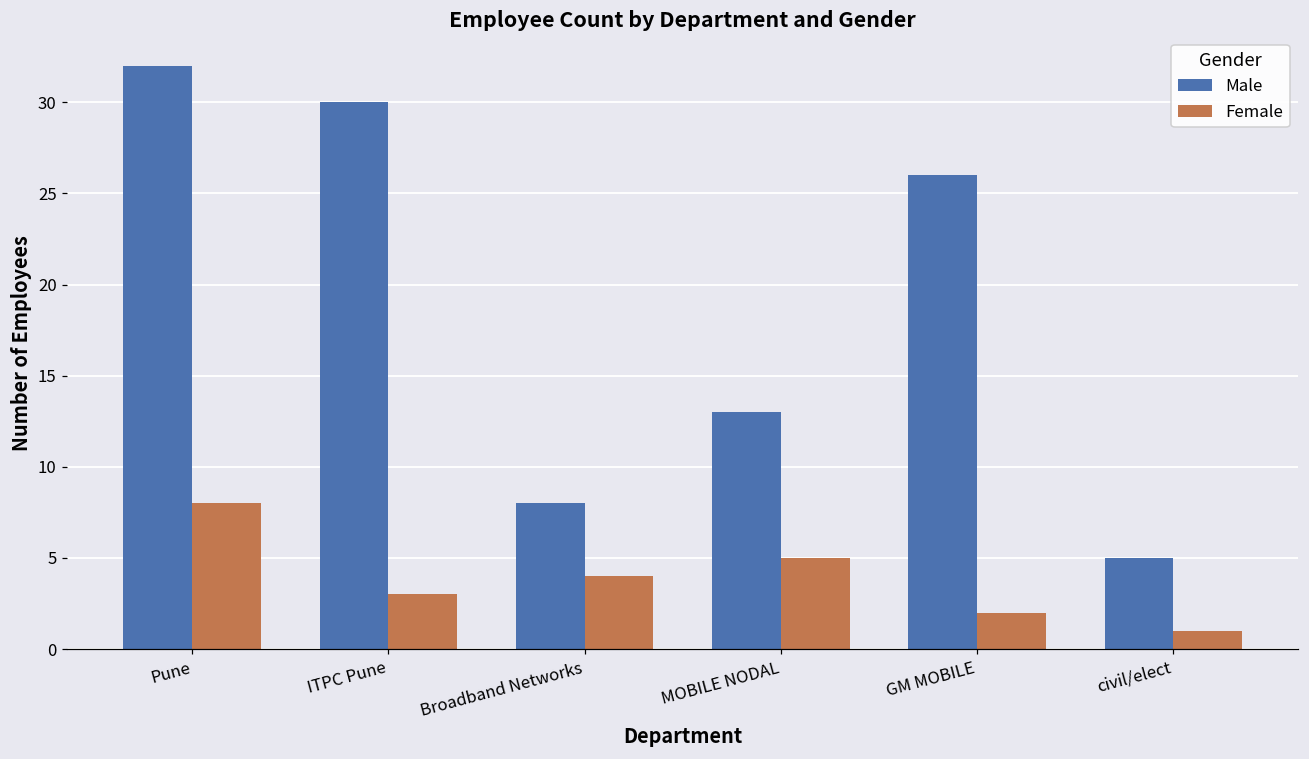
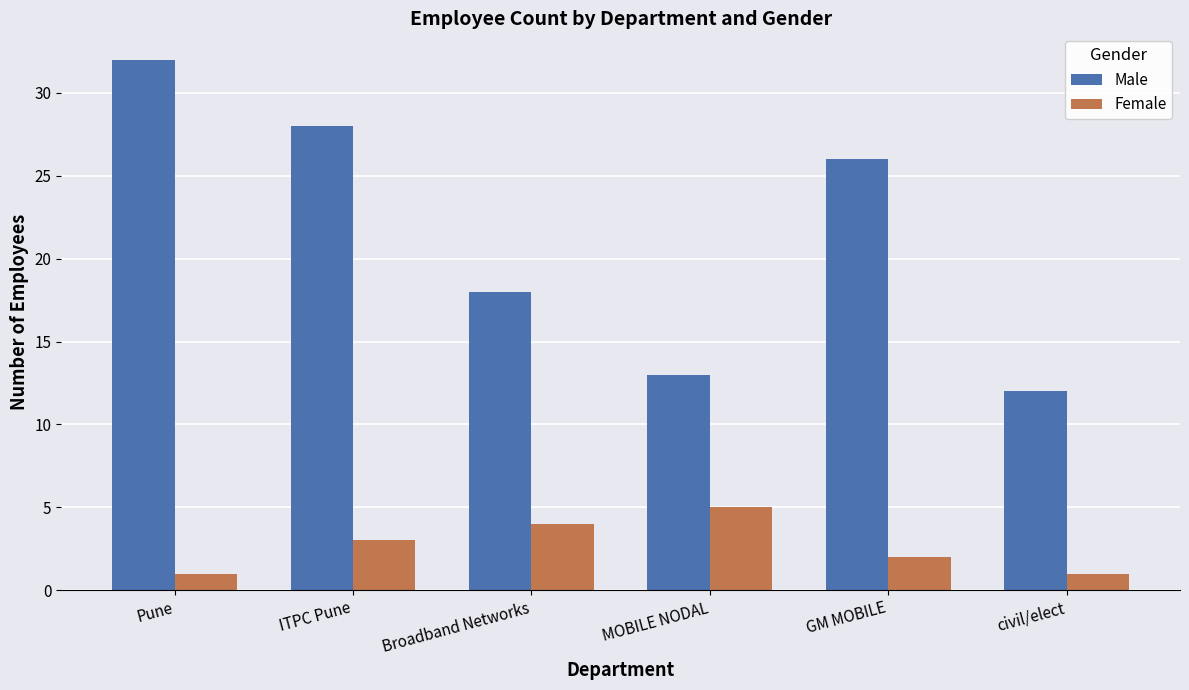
  {
    "Male": {
      "Pune": 32,
-     "ITPC Pune": 30,
-     "Broadband Networks": 8,
+     "ITPC Pune": 28,
+     "Broadband Networks": 18,
      "MOBILE NODAL": 13,
      "GM MOBILE": 26,
-     "civil/elect": 5
+     "civil/elect": 12
    },
    "Female": {
-     "Pune": 8,
+     "Pune": 1,
      "ITPC Pune": 3,
      "Broadband Networks": 4,
      "MOBILE NODAL": 5,
      "GM MOBILE": 2,
      "civil/elect": 1
    }
  }
